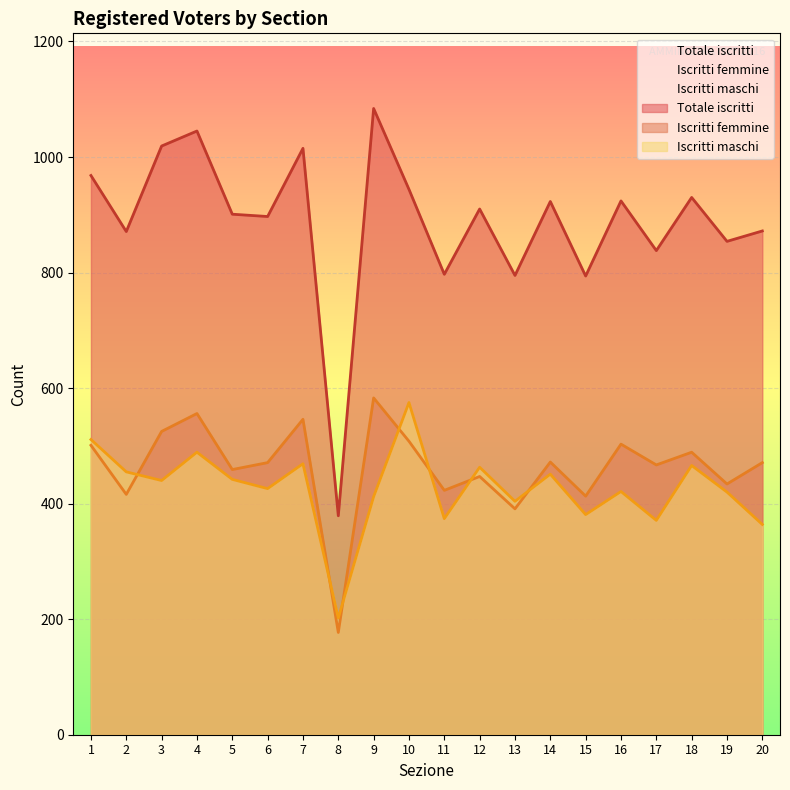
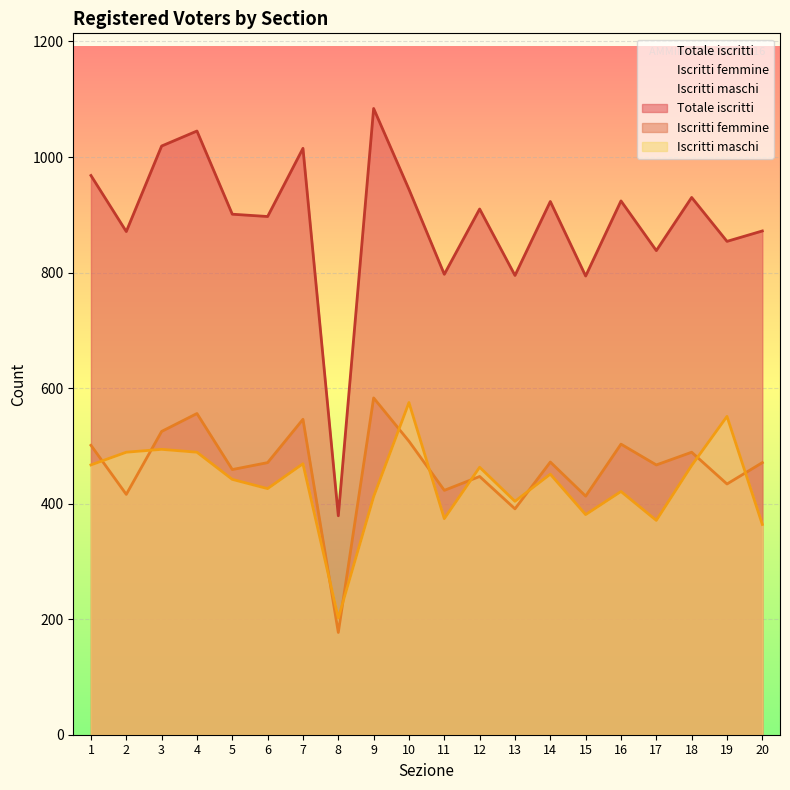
  {
    "Iscritti maschi": {
-     "1": 510,
-     "2": 460,
-     "3": 440,
+     "1": 470,
+     "2": 490,
+     "3": 490,
      "4": 490,
      "5": 440,
      "6": 430,
      "7": 470,
      "8": 200,
      "9": 410,
      "10": 580,
      "11": 370,
      "12": 460,
      "13": 400,
      "14": 450,
      "15": 380,
      "16": 420,
      "17": 370,
      "18": 470,
-     "19": 420,
+     "19": 550,
      "20": 360
    }
  }
